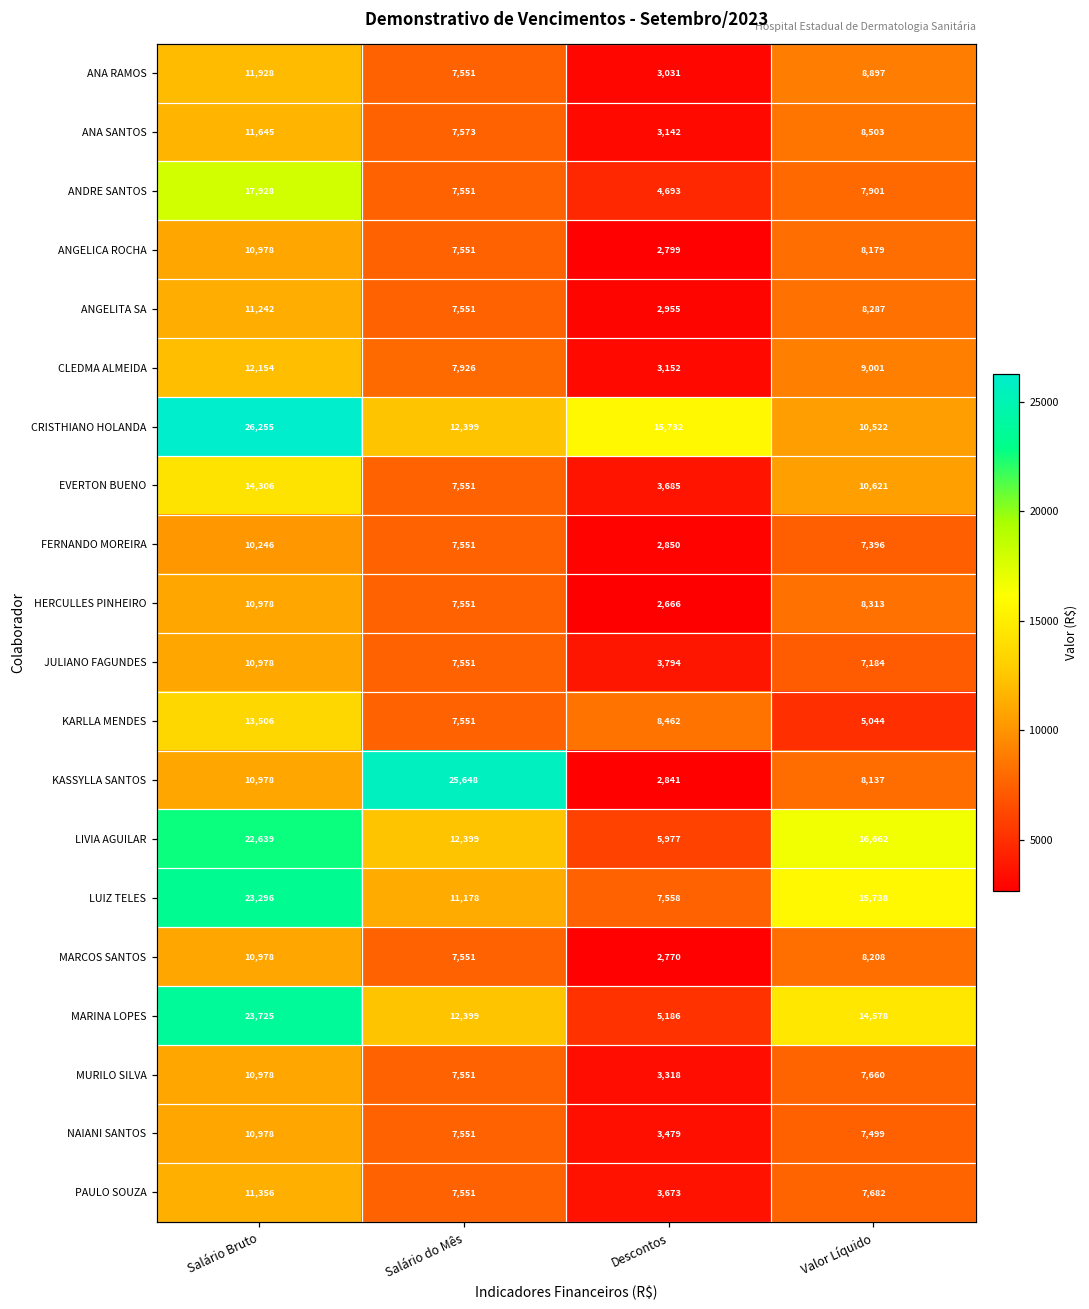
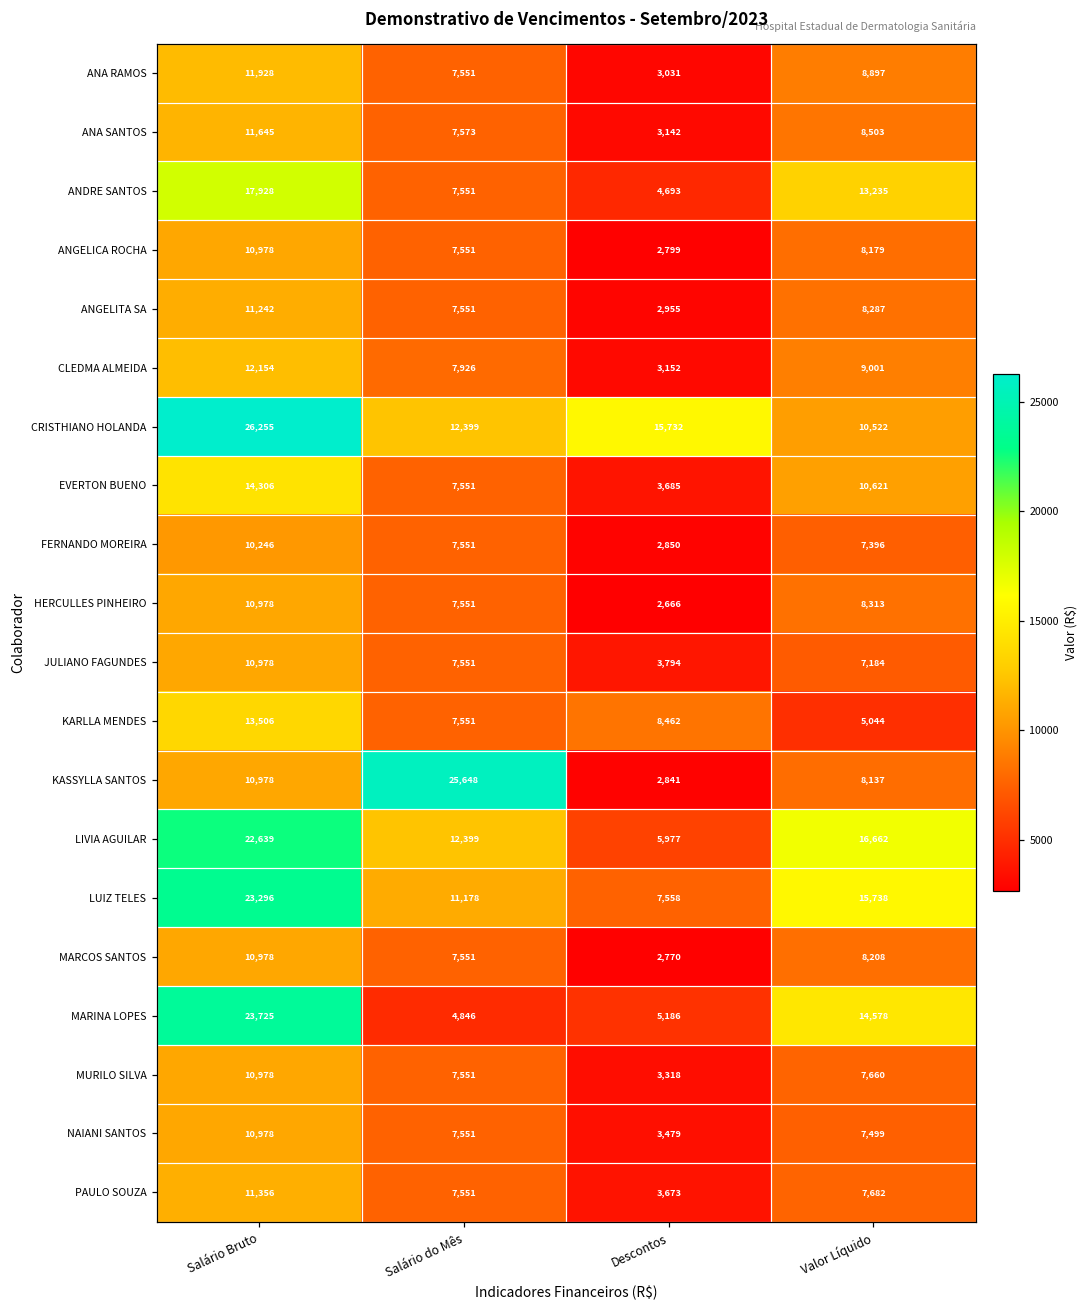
  {
    "ANA RAMOS": {
      "Salário Bruto": "11,928",
      "Salário do Mês": "7,551",
      "Descontos": "3,031",
      "Valor Líquido": "8,897"
    },
    "ANA SANTOS": {
      "Salário Bruto": "11,645",
      "Salário do Mês": "7,573",
      "Descontos": "3,142",
      "Valor Líquido": "8,503"
    },
    "ANDRE SANTOS": {
      "Salário Bruto": "17,928",
      "Salário do Mês": "7,551",
      "Descontos": "4,693",
-     "Valor Líquido": "7,901"
+     "Valor Líquido": "13,235"
    },
    "ANGELICA ROCHA": {
      "Salário Bruto": "10,978",
      "Salário do Mês": "7,551",
      "Descontos": "2,799",
      "Valor Líquido": "8,179"
    },
    "ANGELITA SA": {
      "Salário Bruto": "11,242",
      "Salário do Mês": "7,551",
      "Descontos": "2,955",
      "Valor Líquido": "8,287"
    },
    "CLEDMA ALMEIDA": {
      "Salário Bruto": "12,154",
      "Salário do Mês": "7,926",
      "Descontos": "3,152",
      "Valor Líquido": "9,001"
    },
    "CRISTHIANO HOLANDA": {
      "Salário Bruto": "26,255",
      "Salário do Mês": "12,399",
      "Descontos": "15,732",
      "Valor Líquido": "10,522"
    },
    "EVERTON BUENO": {
      "Salário Bruto": "14,306",
      "Salário do Mês": "7,551",
      "Descontos": "3,685",
      "Valor Líquido": "10,621"
    },
    "FERNANDO MOREIRA": {
      "Salário Bruto": "10,246",
      "Salário do Mês": "7,551",
      "Descontos": "2,850",
      "Valor Líquido": "7,396"
    },
    "HERCULLES PINHEIRO": {
      "Salário Bruto": "10,978",
      "Salário do Mês": "7,551",
      "Descontos": "2,666",
      "Valor Líquido": "8,313"
    },
    "JULIANO FAGUNDES": {
      "Salário Bruto": "10,978",
      "Salário do Mês": "7,551",
      "Descontos": "3,794",
      "Valor Líquido": "7,184"
    },
    "KARLLA MENDES": {
      "Salário Bruto": "13,506",
      "Salário do Mês": "7,551",
      "Descontos": "8,462",
      "Valor Líquido": "5,044"
    },
    "KASSYLLA SANTOS": {
      "Salário Bruto": "10,978",
      "Salário do Mês": "25,648",
      "Descontos": "2,841",
      "Valor Líquido": "8,137"
    },
    "LIVIA AGUILAR": {
      "Salário Bruto": "22,639",
      "Salário do Mês": "12,399",
      "Descontos": "5,977",
      "Valor Líquido": "16,662"
    },
    "LUIZ TELES": {
      "Salário Bruto": "23,296",
      "Salário do Mês": "11,178",
      "Descontos": "7,558",
      "Valor Líquido": "15,738"
    },
    "MARCOS SANTOS": {
      "Salário Bruto": "10,978",
      "Salário do Mês": "7,551",
      "Descontos": "2,770",
      "Valor Líquido": "8,208"
    },
    "MARINA LOPES": {
      "Salário Bruto": "23,725",
-     "Salário do Mês": "12,399",
+     "Salário do Mês": "4,846",
      "Descontos": "5,186",
      "Valor Líquido": "14,578"
    },
    "MURILO SILVA": {
      "Salário Bruto": "10,978",
      "Salário do Mês": "7,551",
      "Descontos": "3,318",
      "Valor Líquido": "7,660"
    },
    "NAIANI SANTOS": {
      "Salário Bruto": "10,978",
      "Salário do Mês": "7,551",
      "Descontos": "3,479",
      "Valor Líquido": "7,499"
    },
    "PAULO SOUZA": {
      "Salário Bruto": "11,356",
      "Salário do Mês": "7,551",
      "Descontos": "3,673",
      "Valor Líquido": "7,682"
    }
  }
